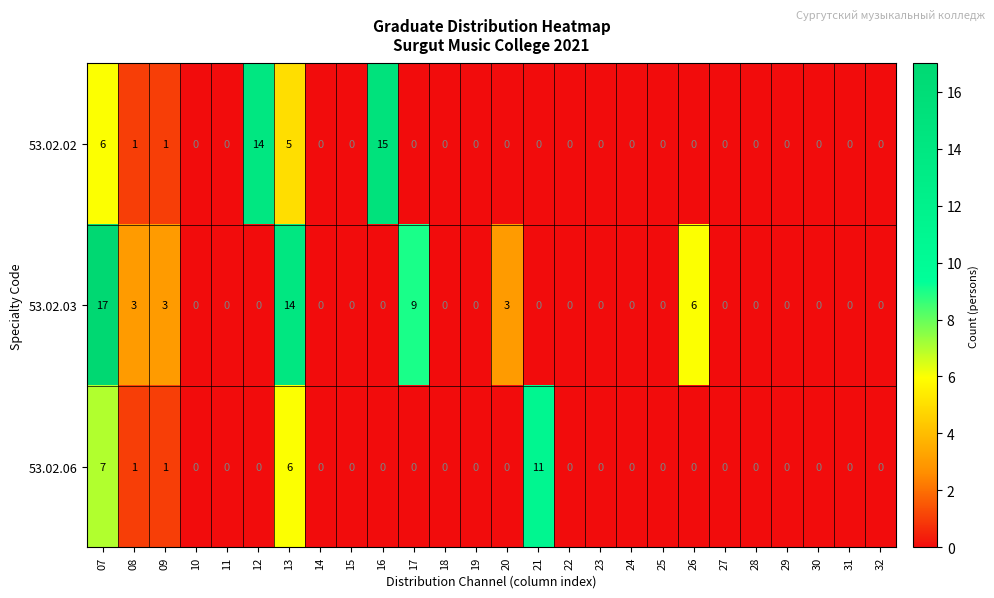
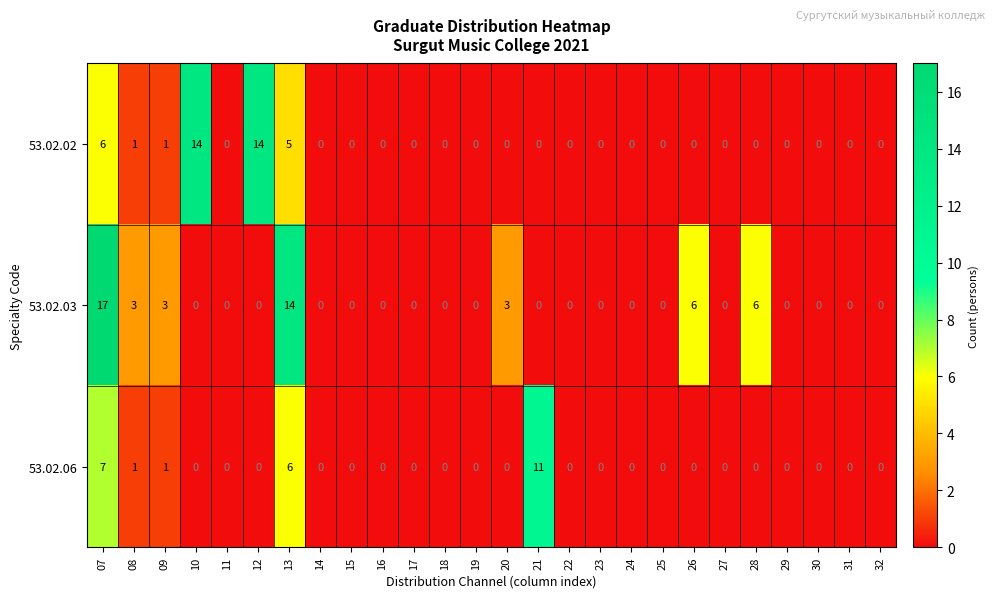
  {
    "53.02.02": {
      "07": 6,
      "08": 1,
      "09": 1,
-     "10": 0,
+     "10": 14,
      "11": 0,
      "12": 14,
      "13": 5,
      "14": 0,
      "15": 0,
-     "16": 15,
+     "16": 0,
      "17": 0,
      "18": 0,
      "19": 0,
      "20": 0,
      "21": 0,
      "22": 0,
      "23": 0,
      "24": 0,
      "25": 0,
      "26": 0,
      "27": 0,
      "28": 0,
      "29": 0,
      "30": 0,
      "31": 0,
      "32": 0
    },
    "53.02.03": {
      "07": 17,
      "08": 3,
      "09": 3,
      "10": 0,
      "11": 0,
      "12": 0,
      "13": 14,
      "14": 0,
      "15": 0,
      "16": 0,
-     "17": 9,
+     "17": 0,
      "18": 0,
      "19": 0,
      "20": 3,
      "21": 0,
      "22": 0,
      "23": 0,
      "24": 0,
      "25": 0,
      "26": 6,
      "27": 0,
-     "28": 0,
+     "28": 6,
      "29": 0,
      "30": 0,
      "31": 0,
      "32": 0
    },
    "53.02.06": {
      "07": 7,
      "08": 1,
      "09": 1,
      "10": 0,
      "11": 0,
      "12": 0,
      "13": 6,
      "14": 0,
      "15": 0,
      "16": 0,
      "17": 0,
      "18": 0,
      "19": 0,
      "20": 0,
      "21": 11,
      "22": 0,
      "23": 0,
      "24": 0,
      "25": 0,
      "26": 0,
      "27": 0,
      "28": 0,
      "29": 0,
      "30": 0,
      "31": 0,
      "32": 0
    }
  }
